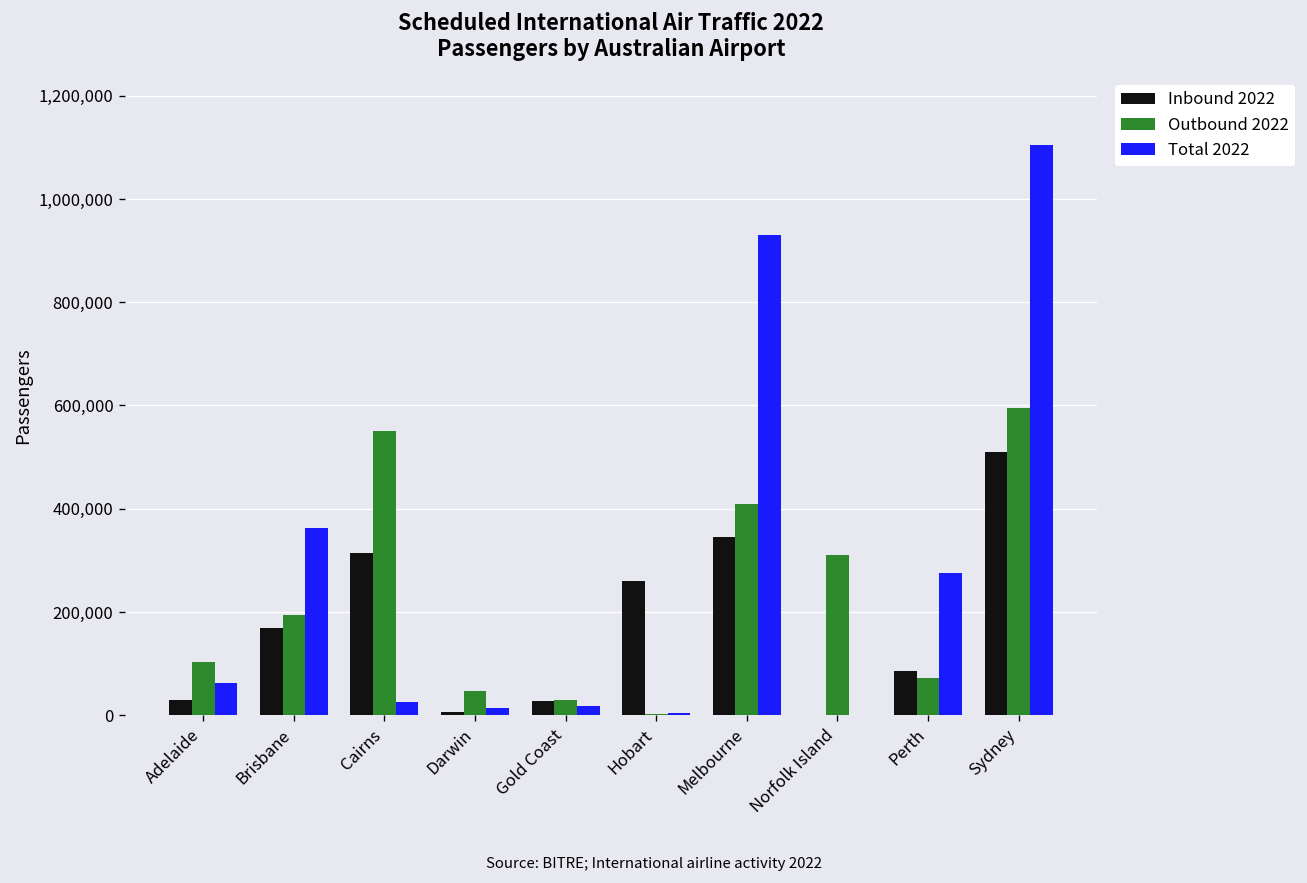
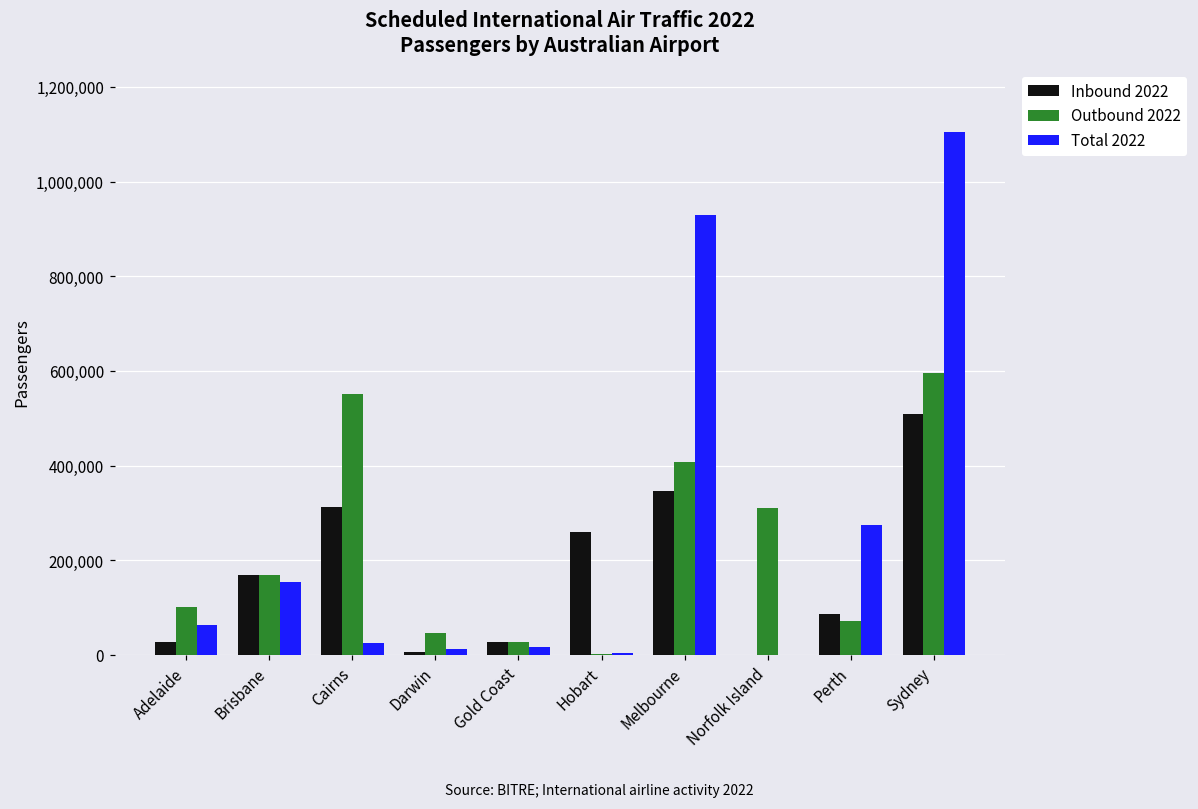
  {
    "Inbound 2022": {
      "Adelaide": "30,000",
      "Brisbane": "170,000",
      "Cairns": "310,000",
      "Gold Coast": "30,000",
      "Hobart": "260,000",
      "Melbourne": "350,000",
      "Perth": "90,000",
      "Sydney": "510,000"
    },
    "Outbound 2022": {
      "Adelaide": "100,000",
-     "Brisbane": "190,000",
+     "Brisbane": "170,000",
      "Cairns": "550,000",
      "Darwin": "50,000",
      "Gold Coast": "30,000",
      "Melbourne": "410,000",
      "Norfolk Island": "310,000",
      "Perth": "70,000",
      "Sydney": "600,000"
    },
    "Total 2022": {
      "Adelaide": "60,000",
-     "Brisbane": "360,000",
+     "Brisbane": "150,000",
      "Cairns": "30,000",
      "Darwin": "10,000",
      "Gold Coast": "20,000",
      "Melbourne": "930,000",
      "Perth": "280,000",
      "Sydney": "1,100,000"
    }
  }
